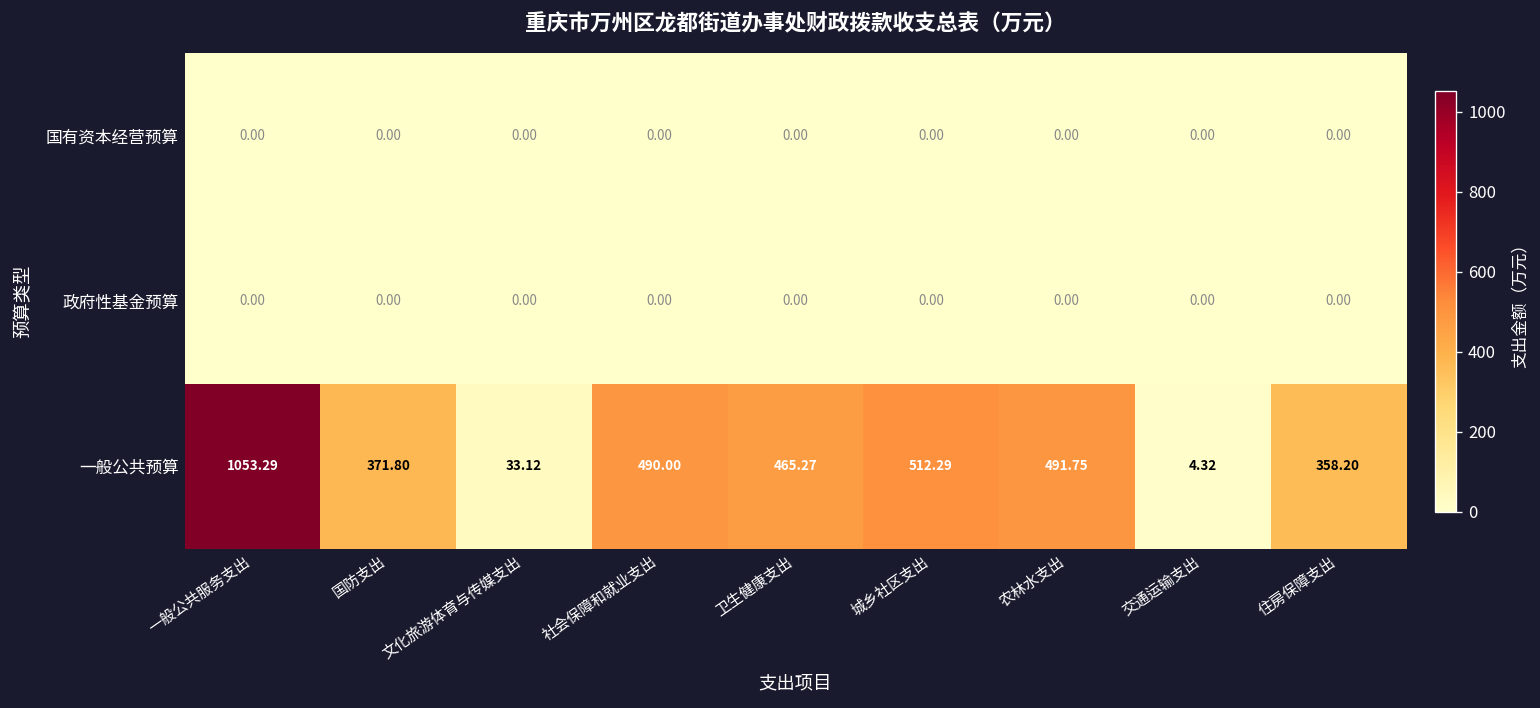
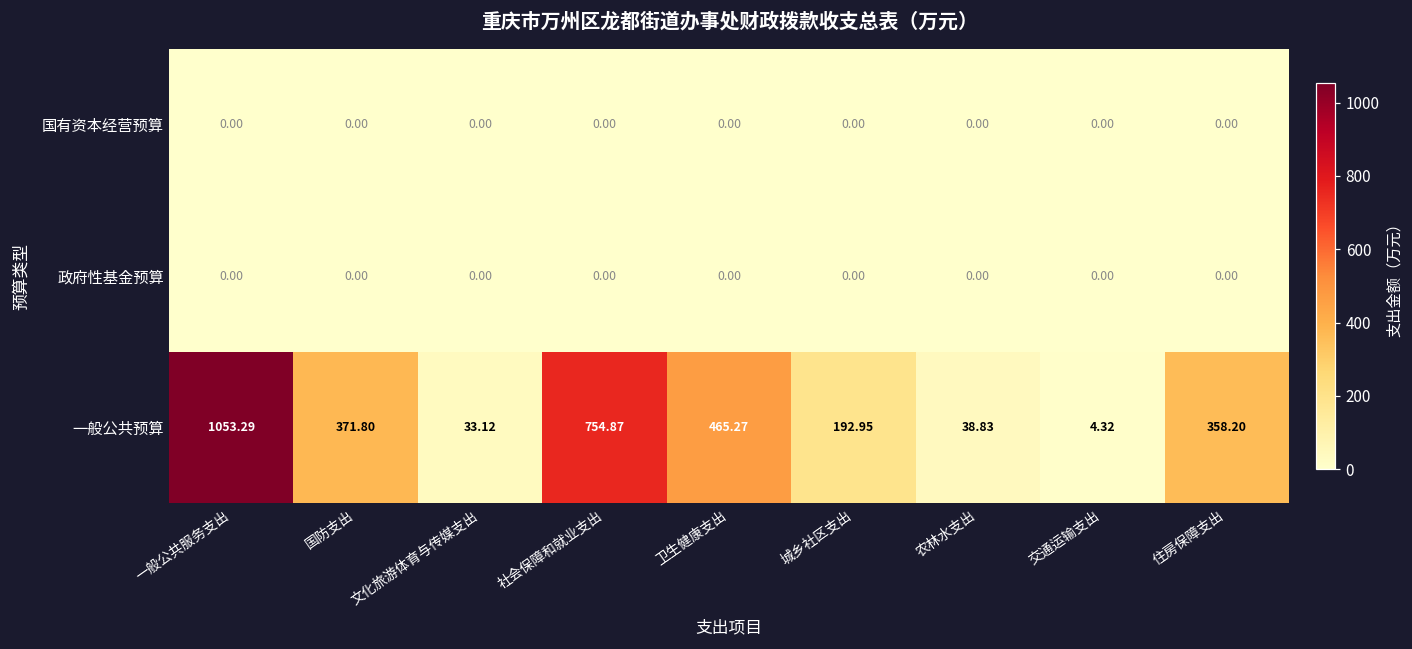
  {
    "国有资本经营预算": {
      "一般公共服务支出": 0.00,
      "国防支出": 0.00,
      "文化旅游体育与传媒支出": 0.00,
      "社会保障和就业支出": 0.00,
      "卫生健康支出": 0.00,
      "城乡社区支出": 0.00,
      "农林水支出": 0.00,
      "交通运输支出": 0.00,
      "住房保障支出": 0.00
    },
    "政府性基金预算": {
      "一般公共服务支出": 0.00,
      "国防支出": 0.00,
      "文化旅游体育与传媒支出": 0.00,
      "社会保障和就业支出": 0.00,
      "卫生健康支出": 0.00,
      "城乡社区支出": 0.00,
      "农林水支出": 0.00,
      "交通运输支出": 0.00,
      "住房保障支出": 0.00
    },
    "一般公共预算": {
      "一般公共服务支出": 1053.29,
      "国防支出": 371.80,
      "文化旅游体育与传媒支出": 33.12,
-     "社会保障和就业支出": 490.00,
+     "社会保障和就业支出": 754.87,
      "卫生健康支出": 465.27,
-     "城乡社区支出": 512.29,
-     "农林水支出": 491.75,
+     "城乡社区支出": 192.95,
+     "农林水支出": 38.83,
      "交通运输支出": 4.32,
      "住房保障支出": 358.20
    }
  }
